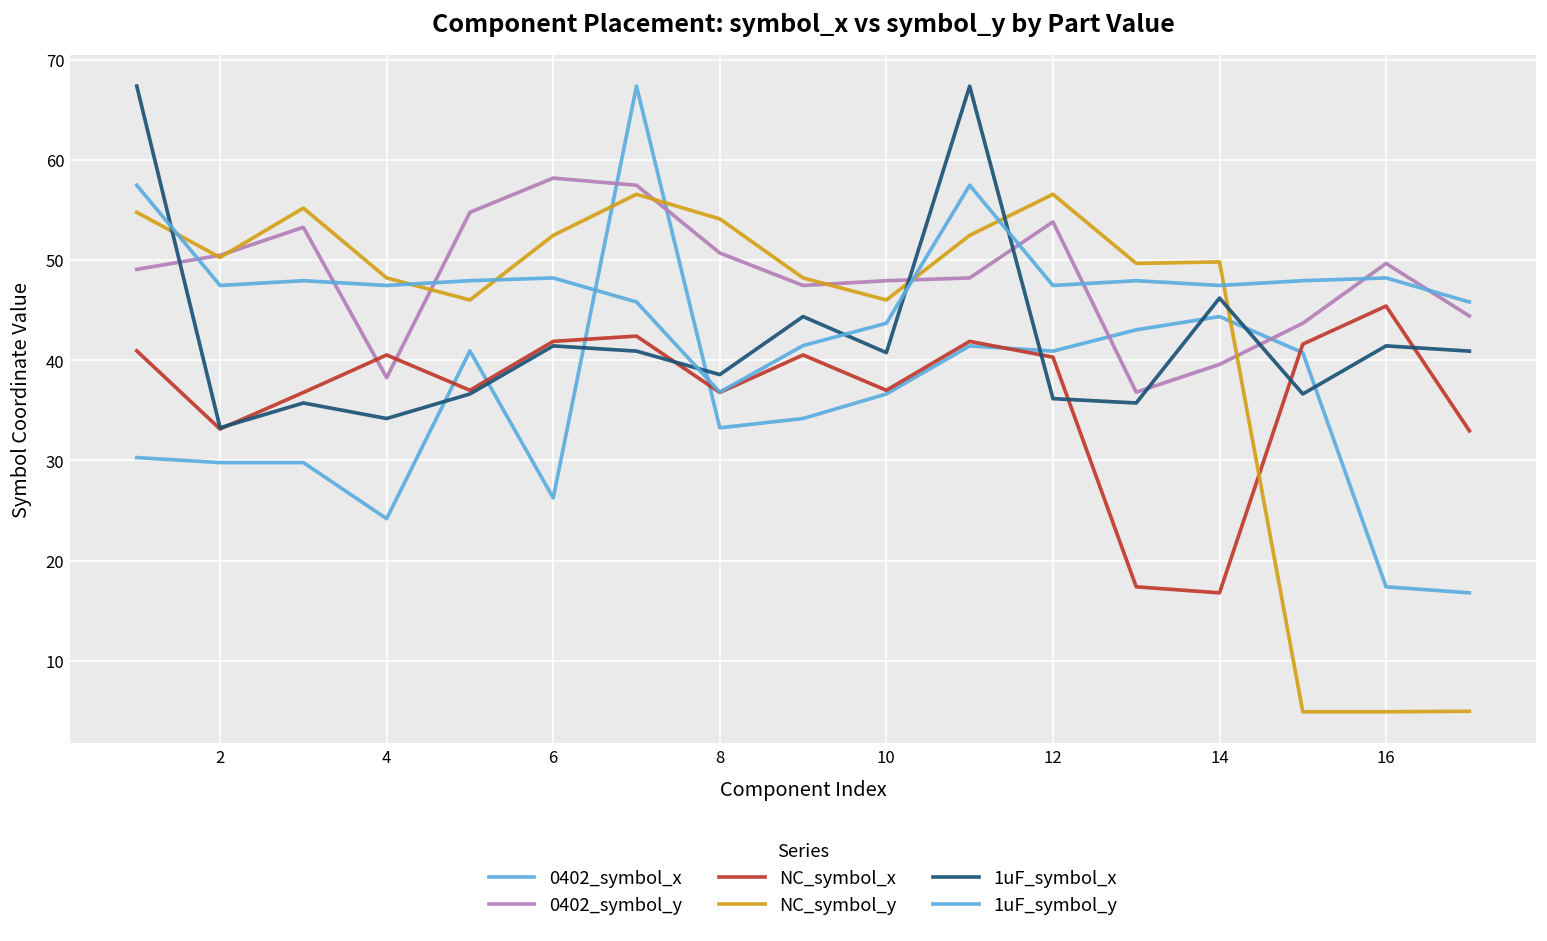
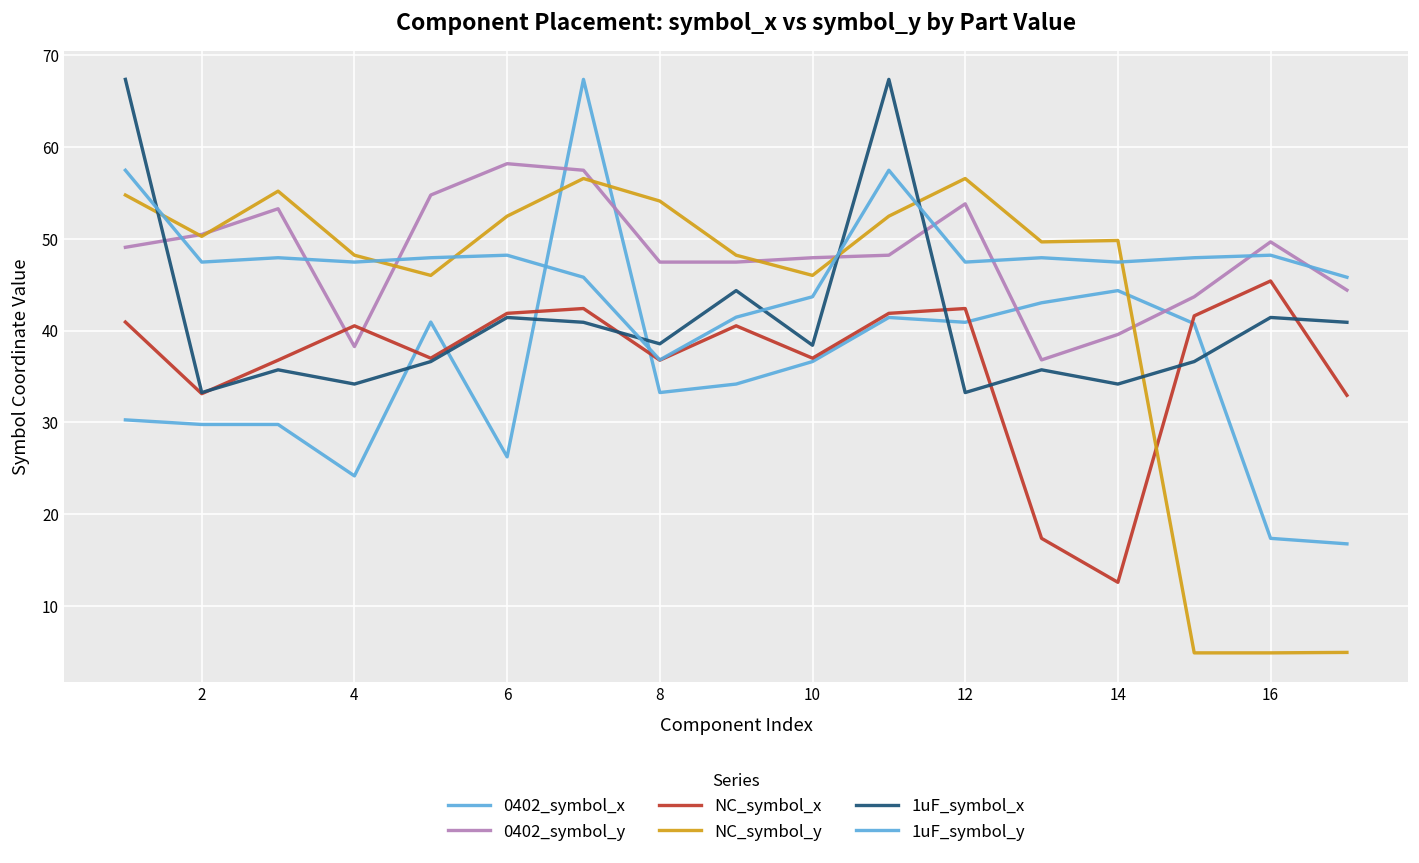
  {
    "0402_symbol_y": {
      "4": 38,
      "6": 58,
-     "8": 51,
+     "8": 47,
      "10": 48,
      "12": 54,
      "14": 40,
      "16": 50
    },
    "NC_symbol_x": {
      "4": 41,
      "6": 42,
      "10": 37,
-     "12": 40,
-     "14": 17,
+     "12": 42,
+     "14": 13,
      "16": 45
    },
    "NC_symbol_y": {
      "4": 48,
      "6": 52,
      "8": 54,
      "10": 46,
      "12": 57,
      "14": 50,
      "16": 5
    },
    "1uF_symbol_x": {
      "4": 34,
      "6": 41,
      "8": 39,
-     "10": 41,
-     "12": 36,
-     "14": 46,
+     "10": 38,
+     "12": 33,
+     "14": 34,
      "16": 41
    }
  }
